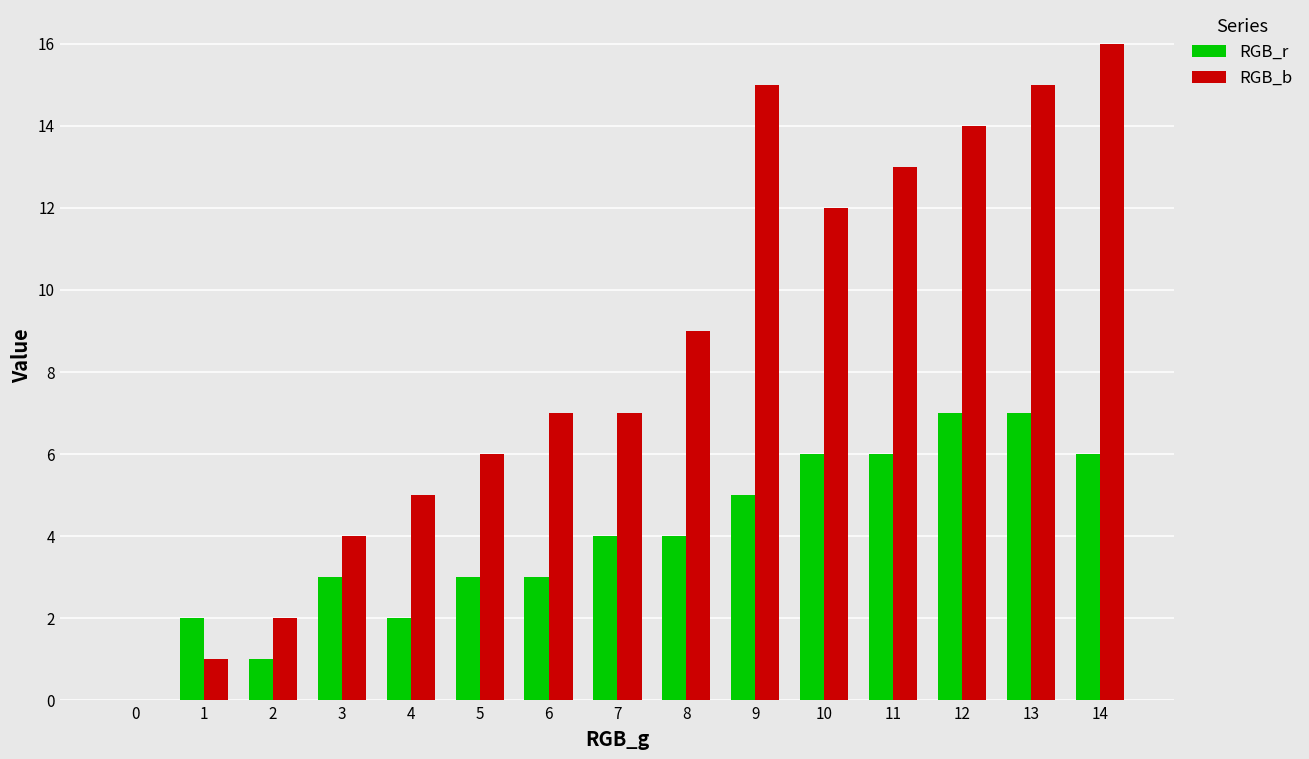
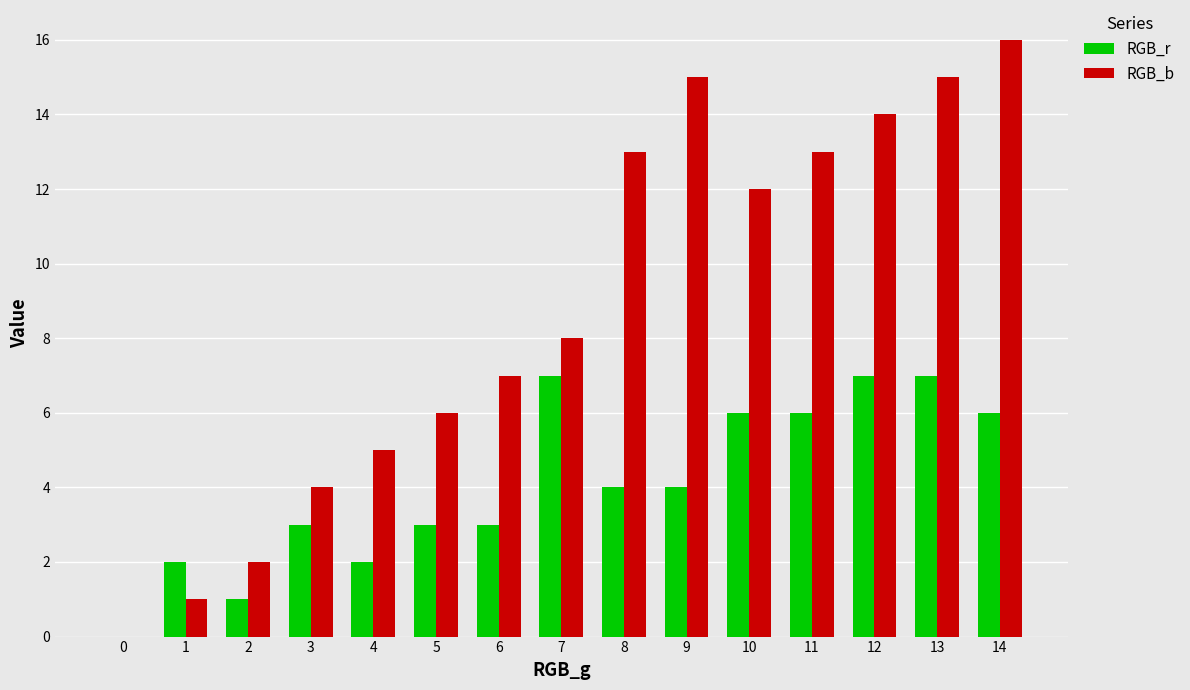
  {
    "RGB_r": {
      "0": 0,
      "1": 2,
      "2": 1,
      "3": 3,
      "4": 2,
      "5": 3,
      "6": 3,
-     "7": 4,
+     "7": 7,
      "8": 4,
-     "9": 5,
+     "9": 4,
      "10": 6,
      "11": 6,
      "12": 7,
      "13": 7,
      "14": 6
    },
    "RGB_b": {
      "0": 0,
      "1": 1,
      "2": 2,
      "3": 4,
      "4": 5,
      "5": 6,
      "6": 7,
-     "7": 7,
-     "8": 9,
+     "7": 8,
+     "8": 13,
      "9": 15,
      "10": 12,
      "11": 13,
      "12": 14,
      "13": 15,
      "14": 16
    }
  }
